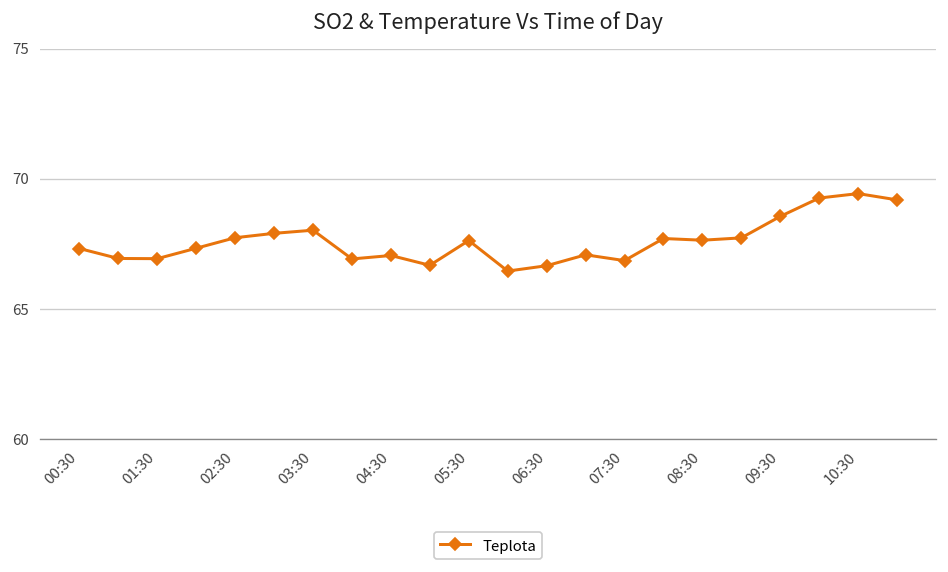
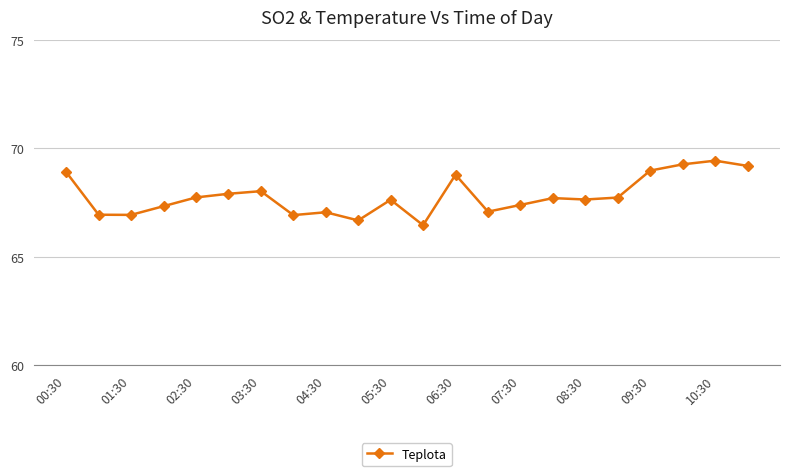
  {
-   "00:30": 67.3,
+   "00:30": 68.9,
    "01:30": 66.9,
    "02:30": 67.7,
    "03:30": 68.0,
    "04:30": 67.0,
    "05:30": 67.6,
-   "06:30": 66.7,
-   "07:30": 66.9,
+   "06:30": 68.8,
+   "07:30": 67.4,
    "08:30": 67.6,
-   "09:30": 68.6,
+   "09:30": 69.0,
    "10:30": 69.4
  }
